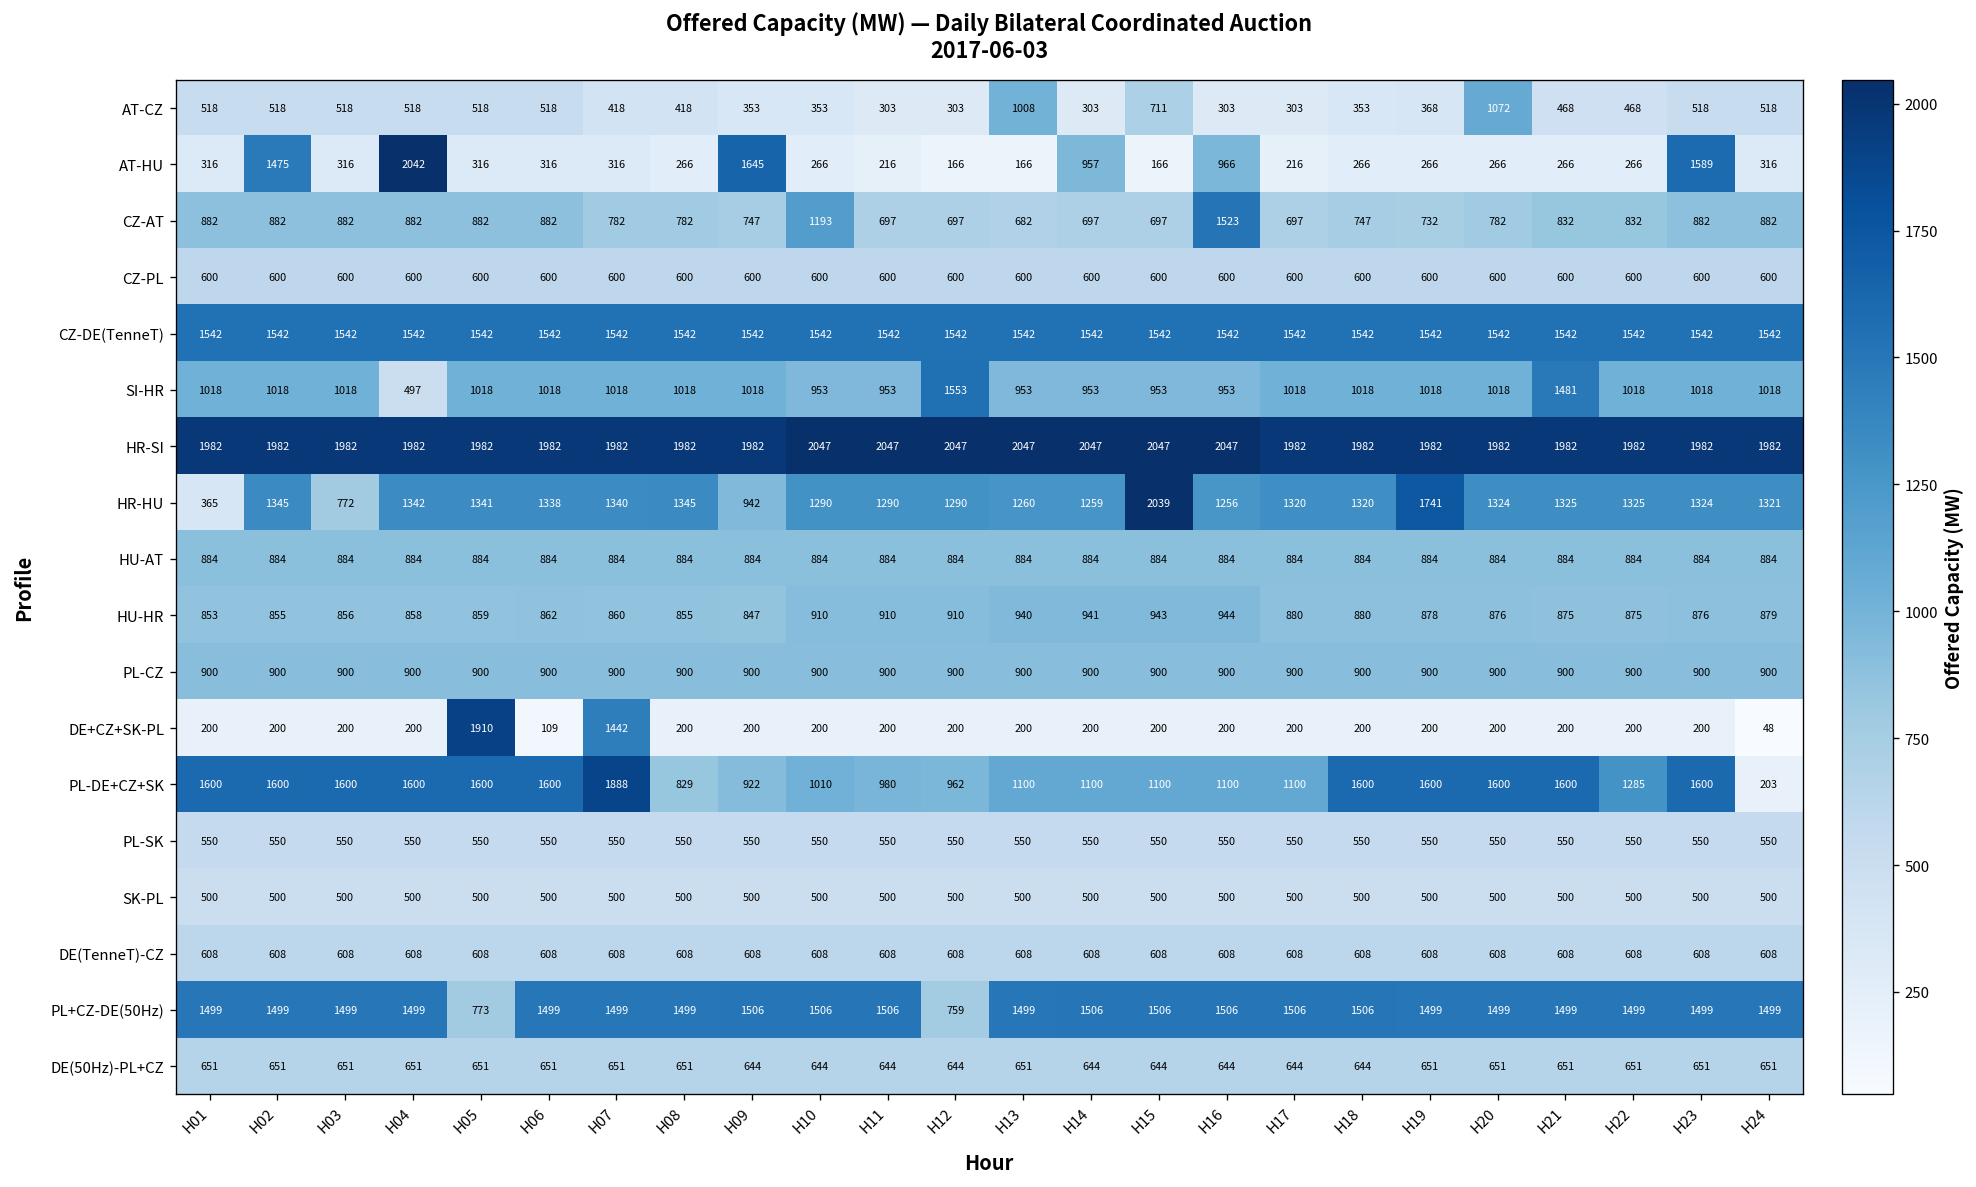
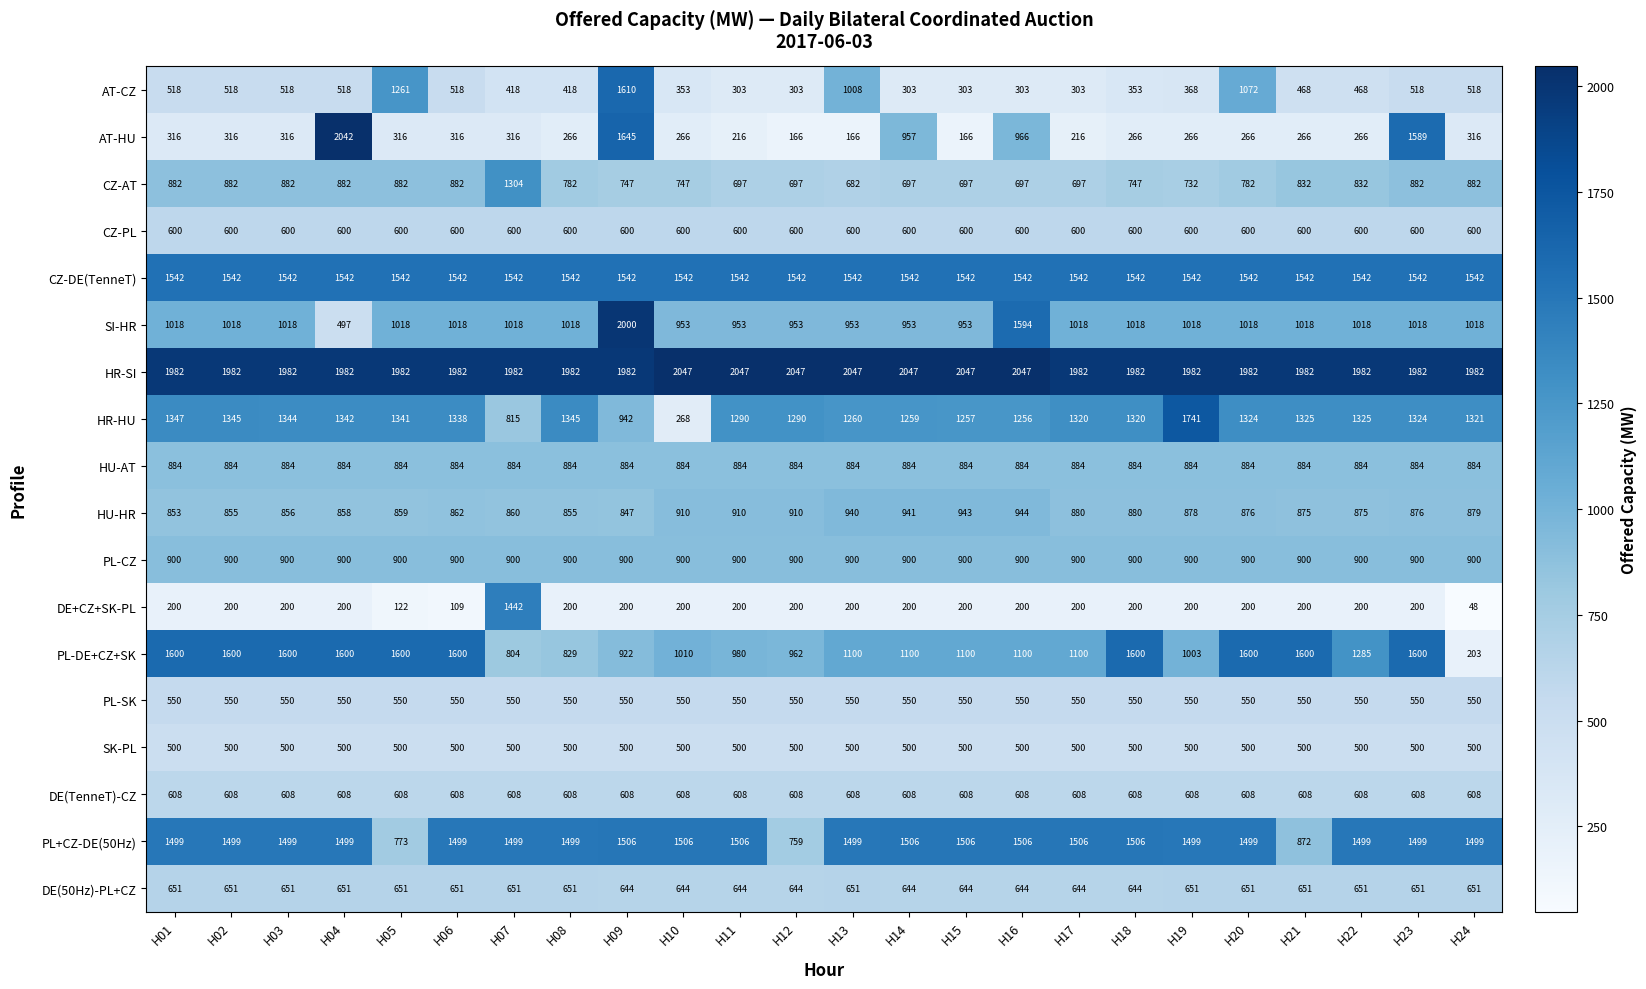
  {
    "AT-CZ": {
      "H01": 518,
      "H02": 518,
      "H03": 518,
      "H04": 518,
-     "H05": 518,
+     "H05": 1261,
      "H06": 518,
      "H07": 418,
      "H08": 418,
-     "H09": 353,
+     "H09": 1610,
      "H10": 353,
      "H11": 303,
      "H12": 303,
      "H13": 1008,
      "H14": 303,
-     "H15": 711,
+     "H15": 303,
      "H16": 303,
      "H17": 303,
      "H18": 353,
      "H19": 368,
      "H20": 1072,
      "H21": 468,
      "H22": 468,
      "H23": 518,
      "H24": 518
    },
    "AT-HU": {
      "H01": 316,
-     "H02": 1475,
+     "H02": 316,
      "H03": 316,
      "H04": 2042,
      "H05": 316,
      "H06": 316,
      "H07": 316,
      "H08": 266,
      "H09": 1645,
      "H10": 266,
      "H11": 216,
      "H12": 166,
      "H13": 166,
      "H14": 957,
      "H15": 166,
      "H16": 966,
      "H17": 216,
      "H18": 266,
      "H19": 266,
      "H20": 266,
      "H21": 266,
      "H22": 266,
      "H23": 1589,
      "H24": 316
    },
    "CZ-AT": {
      "H01": 882,
      "H02": 882,
      "H03": 882,
      "H04": 882,
      "H05": 882,
      "H06": 882,
-     "H07": 782,
+     "H07": 1304,
      "H08": 782,
      "H09": 747,
-     "H10": 1193,
+     "H10": 747,
      "H11": 697,
      "H12": 697,
      "H13": 682,
      "H14": 697,
      "H15": 697,
-     "H16": 1523,
+     "H16": 697,
      "H17": 697,
      "H18": 747,
      "H19": 732,
      "H20": 782,
      "H21": 832,
      "H22": 832,
      "H23": 882,
      "H24": 882
    },
    "SI-HR": {
      "H01": 1018,
      "H02": 1018,
      "H03": 1018,
      "H04": 497,
      "H05": 1018,
      "H06": 1018,
      "H07": 1018,
      "H08": 1018,
-     "H09": 1018,
+     "H09": 2000,
      "H10": 953,
      "H11": 953,
-     "H12": 1553,
+     "H12": 953,
      "H13": 953,
      "H14": 953,
      "H15": 953,
-     "H16": 953,
+     "H16": 1594,
      "H17": 1018,
      "H18": 1018,
      "H19": 1018,
      "H20": 1018,
-     "H21": 1481,
+     "H21": 1018,
      "H22": 1018,
      "H23": 1018,
      "H24": 1018
    },
    "HR-HU": {
-     "H01": 365,
+     "H01": 1347,
      "H02": 1345,
-     "H03": 772,
+     "H03": 1344,
      "H04": 1342,
      "H05": 1341,
      "H06": 1338,
-     "H07": 1340,
+     "H07": 815,
      "H08": 1345,
      "H09": 942,
-     "H10": 1290,
+     "H10": 268,
      "H11": 1290,
      "H12": 1290,
      "H13": 1260,
      "H14": 1259,
-     "H15": 2039,
+     "H15": 1257,
      "H16": 1256,
      "H17": 1320,
      "H18": 1320,
      "H19": 1741,
      "H20": 1324,
      "H21": 1325,
      "H22": 1325,
      "H23": 1324,
      "H24": 1321
    },
    "DE+CZ+SK-PL": {
      "H01": 200,
      "H02": 200,
      "H03": 200,
      "H04": 200,
-     "H05": 1910,
+     "H05": 122,
      "H06": 109,
      "H07": 1442,
      "H08": 200,
      "H09": 200,
      "H10": 200,
      "H11": 200,
      "H12": 200,
      "H13": 200,
      "H14": 200,
      "H15": 200,
      "H16": 200,
      "H17": 200,
      "H18": 200,
      "H19": 200,
      "H20": 200,
      "H21": 200,
      "H22": 200,
      "H23": 200,
      "H24": 48
    },
    "PL-DE+CZ+SK": {
      "H01": 1600,
      "H02": 1600,
      "H03": 1600,
      "H04": 1600,
      "H05": 1600,
      "H06": 1600,
-     "H07": 1888,
+     "H07": 804,
      "H08": 829,
      "H09": 922,
      "H10": 1010,
      "H11": 980,
      "H12": 962,
      "H13": 1100,
      "H14": 1100,
      "H15": 1100,
      "H16": 1100,
      "H17": 1100,
      "H18": 1600,
-     "H19": 1600,
+     "H19": 1003,
      "H20": 1600,
      "H21": 1600,
      "H22": 1285,
      "H23": 1600,
      "H24": 203
    },
    "PL+CZ-DE(50Hz)": {
      "H01": 1499,
      "H02": 1499,
      "H03": 1499,
      "H04": 1499,
      "H05": 773,
      "H06": 1499,
      "H07": 1499,
      "H08": 1499,
      "H09": 1506,
      "H10": 1506,
      "H11": 1506,
      "H12": 759,
      "H13": 1499,
      "H14": 1506,
      "H15": 1506,
      "H16": 1506,
      "H17": 1506,
      "H18": 1506,
      "H19": 1499,
      "H20": 1499,
-     "H21": 1499,
+     "H21": 872,
      "H22": 1499,
      "H23": 1499,
      "H24": 1499
    }
  }
